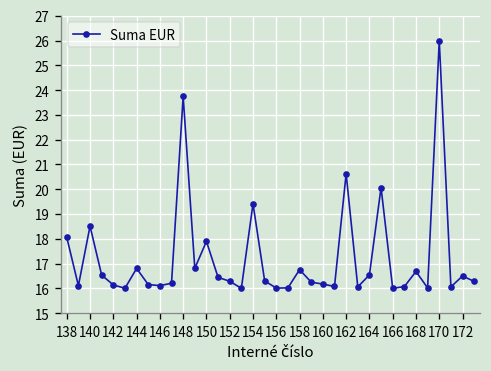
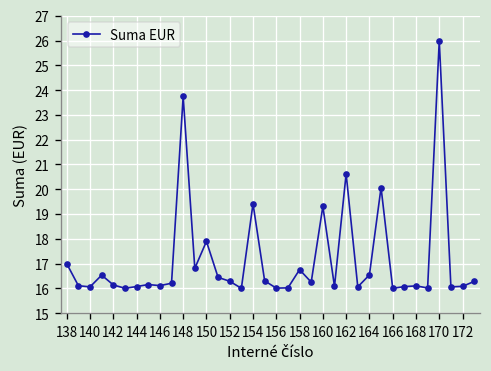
  {
-   "138": 18.1,
-   "140": 18.5,
+   "138": 17.0,
+   "140": 16.1,
    "142": 16.1,
-   "144": 16.8,
+   "144": 16.1,
    "146": 16.1,
    "148": 23.7,
    "150": 17.9,
    "152": 16.3,
    "154": 19.4,
    "156": 16.0,
    "158": 16.8,
-   "160": 16.2,
+   "160": 19.3,
    "162": 20.6,
    "164": 16.5,
    "166": 16.0,
-   "168": 16.7,
+   "168": 16.1,
    "170": 26.0,
-   "172": 16.5
+   "172": 16.1
  }
